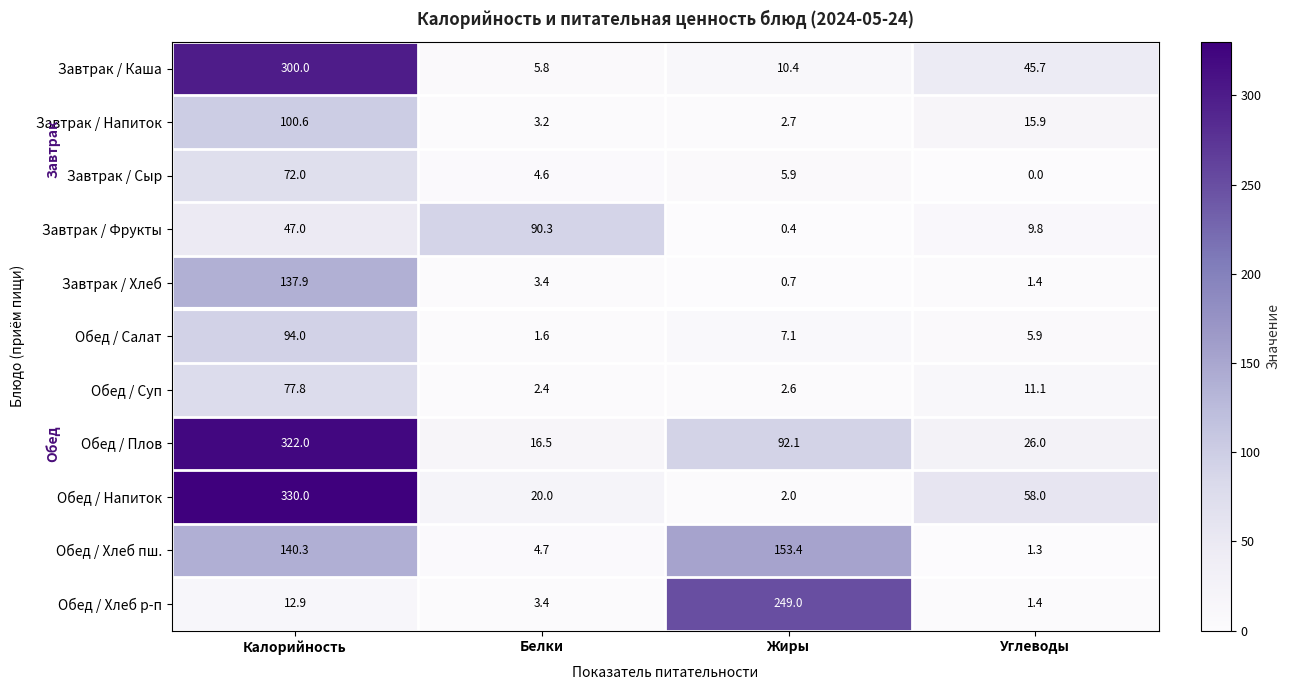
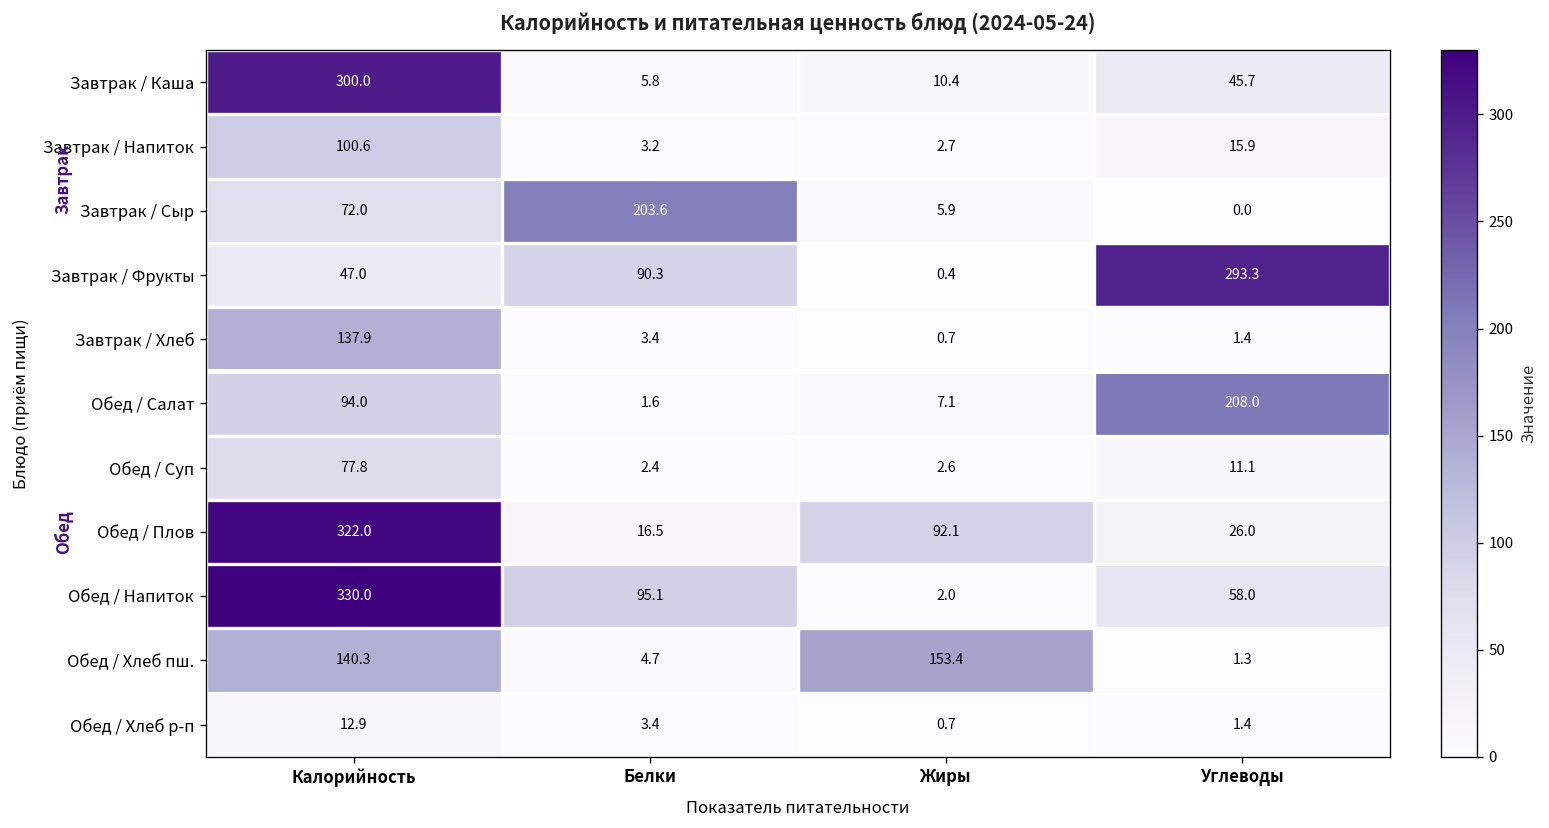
  {
    "Завтрак / Каша": {
      "Калорийность": 300.0,
      "Белки": 5.8,
      "Жиры": 10.4,
      "Углеводы": 45.7
    },
    "Завтрак / Напиток": {
      "Калорийность": 100.6,
      "Белки": 3.2,
      "Жиры": 2.7,
      "Углеводы": 15.9
    },
    "Завтрак / Сыр": {
      "Калорийность": 72.0,
-     "Белки": 4.6,
+     "Белки": 203.6,
      "Жиры": 5.9,
      "Углеводы": 0.0
    },
    "Завтрак / Фрукты": {
      "Калорийность": 47.0,
      "Белки": 90.3,
      "Жиры": 0.4,
-     "Углеводы": 9.8
+     "Углеводы": 293.3
    },
    "Завтрак / Хлеб": {
      "Калорийность": 137.9,
      "Белки": 3.4,
      "Жиры": 0.7,
      "Углеводы": 1.4
    },
    "Обед / Салат": {
      "Калорийность": 94.0,
      "Белки": 1.6,
      "Жиры": 7.1,
-     "Углеводы": 5.9
+     "Углеводы": 208.0
    },
    "Обед / Суп": {
      "Калорийность": 77.8,
      "Белки": 2.4,
      "Жиры": 2.6,
      "Углеводы": 11.1
    },
    "Обед / Плов": {
      "Калорийность": 322.0,
      "Белки": 16.5,
      "Жиры": 92.1,
      "Углеводы": 26.0
    },
    "Обед / Напиток": {
      "Калорийность": 330.0,
-     "Белки": 20.0,
+     "Белки": 95.1,
      "Жиры": 2.0,
      "Углеводы": 58.0
    },
    "Обед / Хлеб пш.": {
      "Калорийность": 140.3,
      "Белки": 4.7,
      "Жиры": 153.4,
      "Углеводы": 1.3
    },
    "Обед / Хлеб р-п": {
      "Калорийность": 12.9,
      "Белки": 3.4,
-     "Жиры": 249.0,
+     "Жиры": 0.7,
      "Углеводы": 1.4
    }
  }
